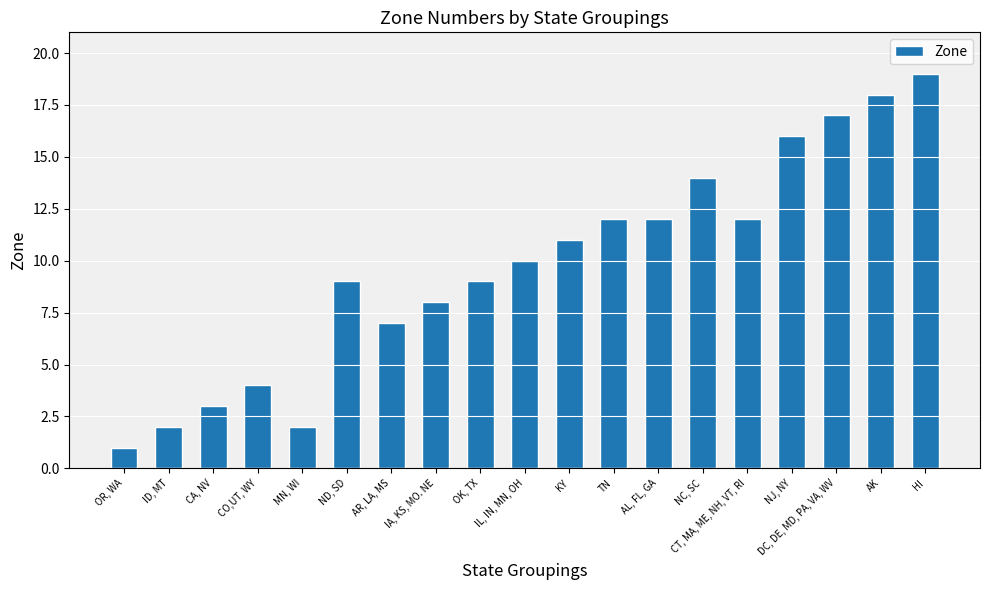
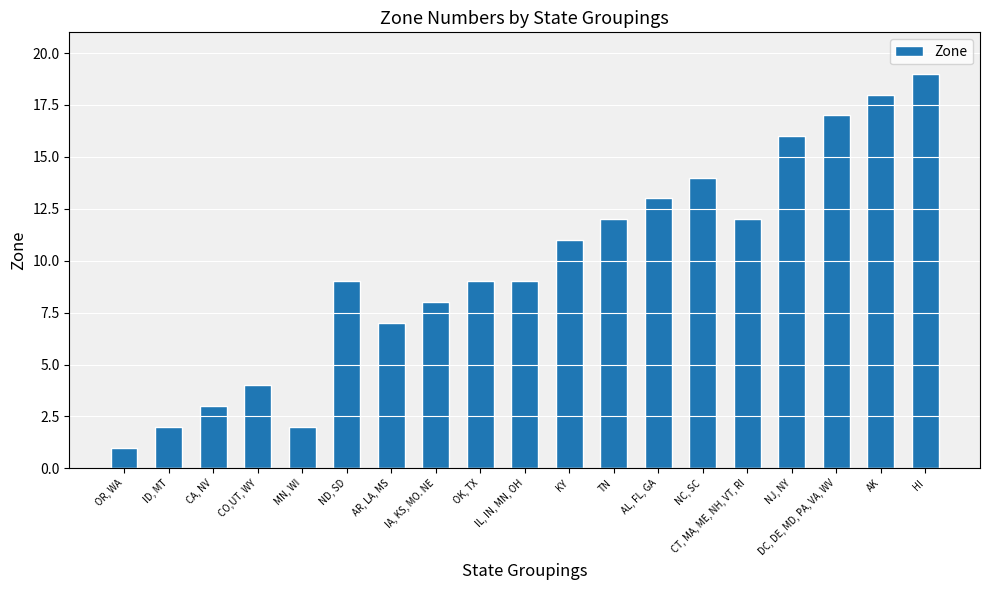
  {
    "OR, WA": 1,
    "ID, MT": 2,
    "CA, NV": 3,
    "CO,UT, WY": 4,
    "MN, WI": 2,
    "ND, SD": 9,
    "AR, LA, MS": 7,
    "IA, KS, MO. NE": 8,
    "OK, TX": 9,
-   "IL, IN, MN, OH": 10,
+   "IL, IN, MN, OH": 9,
    "KY": 11,
    "TN": 12,
-   "AL, FL, GA": 12,
+   "AL, FL, GA": 13,
    "NC, SC": 14,
    "CT, MA, ME, NH, VT, RI": 12,
    "NJ, NY": 16,
    "DC, DE, MD, PA, VA, WV": 17,
    "AK": 18,
    "HI": 19
  }
